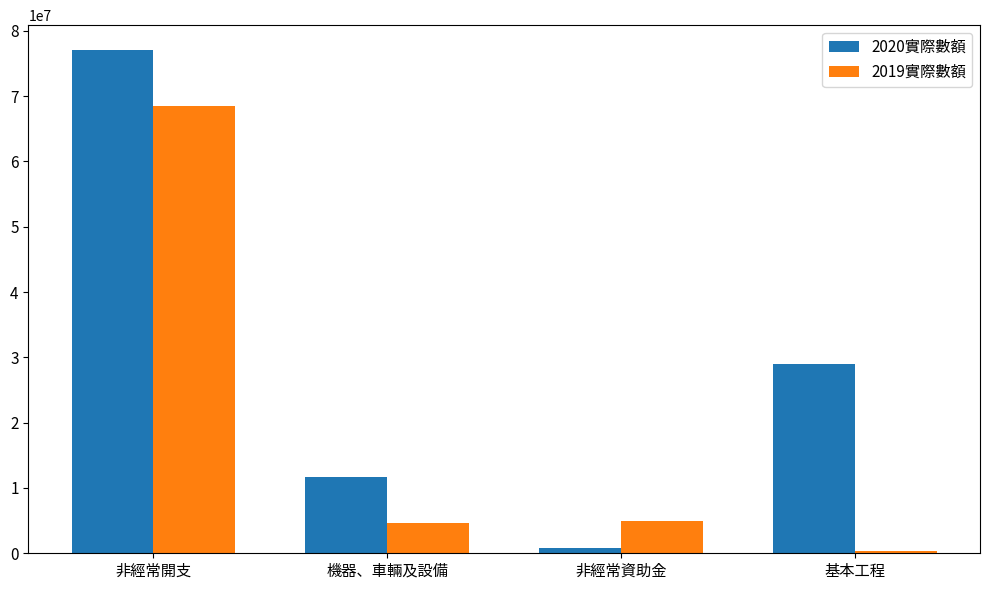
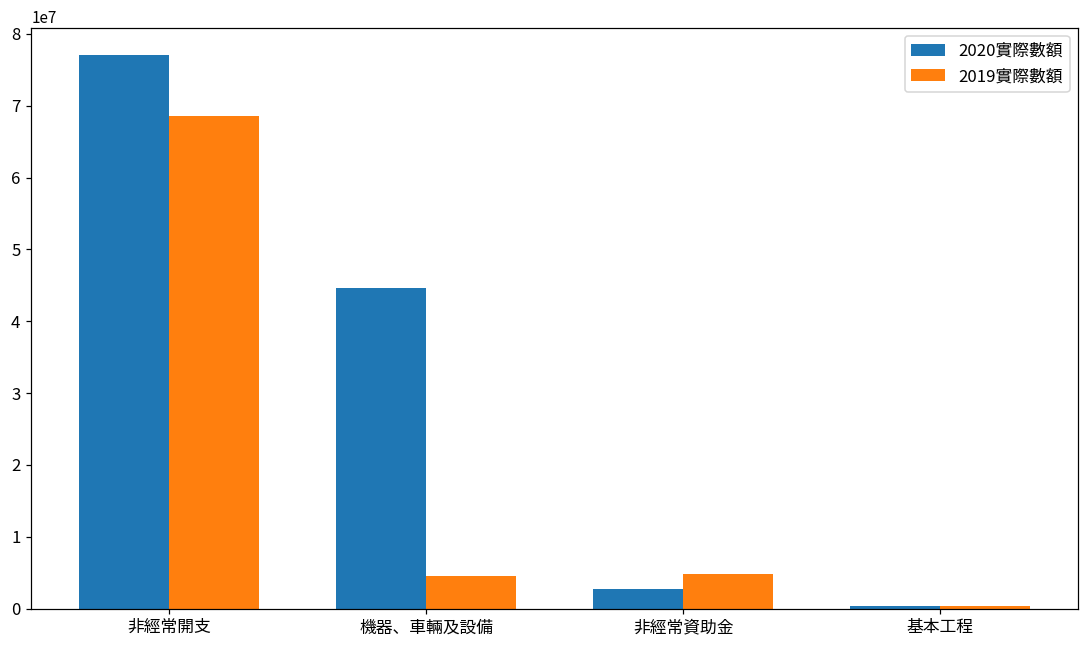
  {
    "2020實際數額": {
      "非經常開支": 77000000,
-     "機器、車輛及設備": 12000000,
-     "非經常資助金": 1000000,
-     "基本工程": 29000000
+     "機器、車輛及設備": 45000000,
+     "非經常資助金": 3000000,
+     "基本工程": 0
    },
    "2019實際數額": {
      "非經常開支": 69000000,
      "機器、車輛及設備": 5000000,
      "非經常資助金": 5000000
    }
  }
